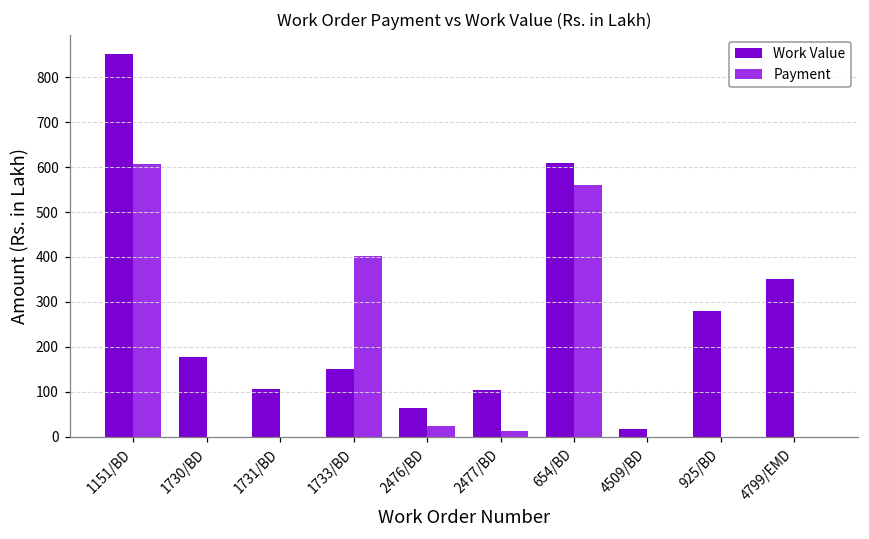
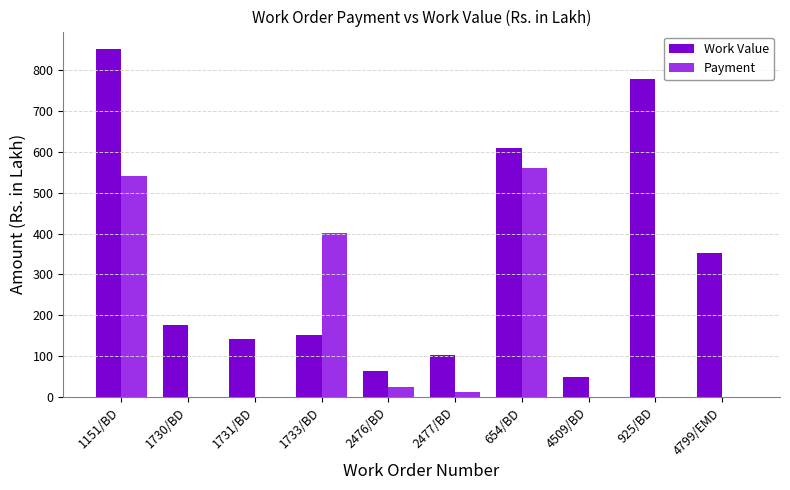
  {
    "Work Value": {
      "1151/BD": 850,
      "1730/BD": 180,
-     "1731/BD": 110,
+     "1731/BD": 140,
      "1733/BD": 150,
      "2476/BD": 60,
      "2477/BD": 100,
      "654/BD": 610,
-     "4509/BD": 20,
-     "925/BD": 280,
+     "4509/BD": 50,
+     "925/BD": 780,
      "4799/EMD": 350
    },
    "Payment": {
-     "1151/BD": 610,
+     "1151/BD": 540,
      "1730/BD": 0,
      "1731/BD": 0,
      "1733/BD": 400,
      "2476/BD": 20,
      "2477/BD": 10,
      "654/BD": 560,
      "4509/BD": 0,
      "925/BD": 0,
      "4799/EMD": 0
    }
  }
